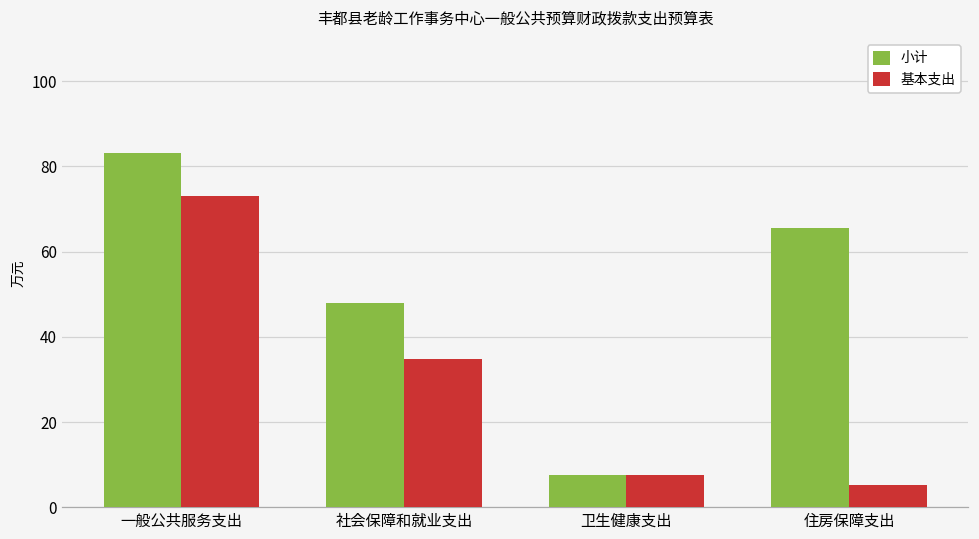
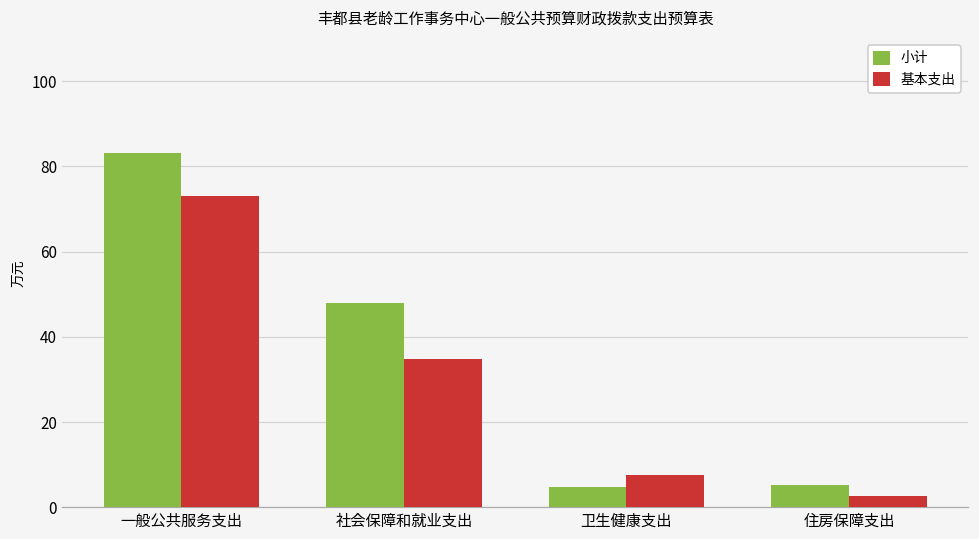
  {
    "小计": {
      "一般公共服务支出": 83,
      "社会保障和就业支出": 48,
-     "卫生健康支出": 7,
-     "住房保障支出": 66
+     "卫生健康支出": 5,
+     "住房保障支出": 5
    },
    "基本支出": {
      "一般公共服务支出": 73,
      "社会保障和就业支出": 35,
      "卫生健康支出": 7,
-     "住房保障支出": 5
+     "住房保障支出": 3
    }
  }
